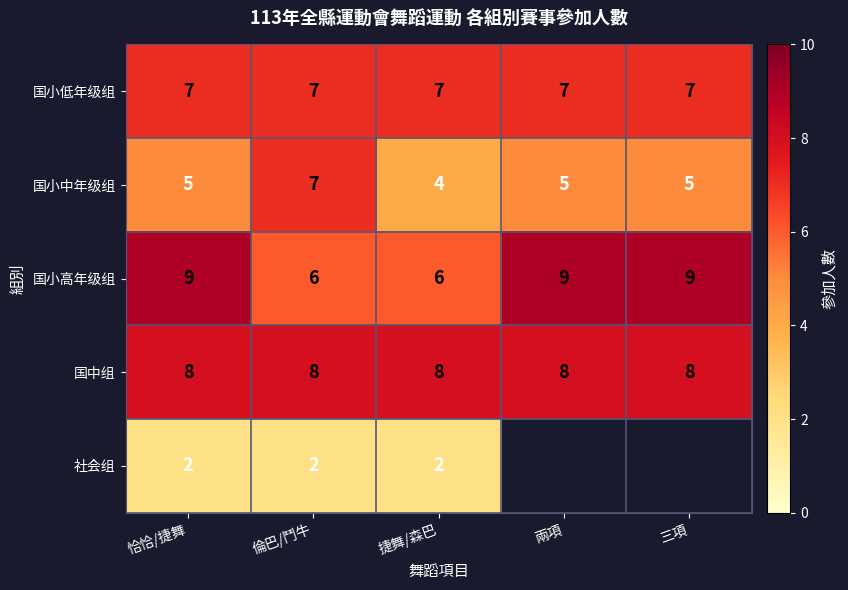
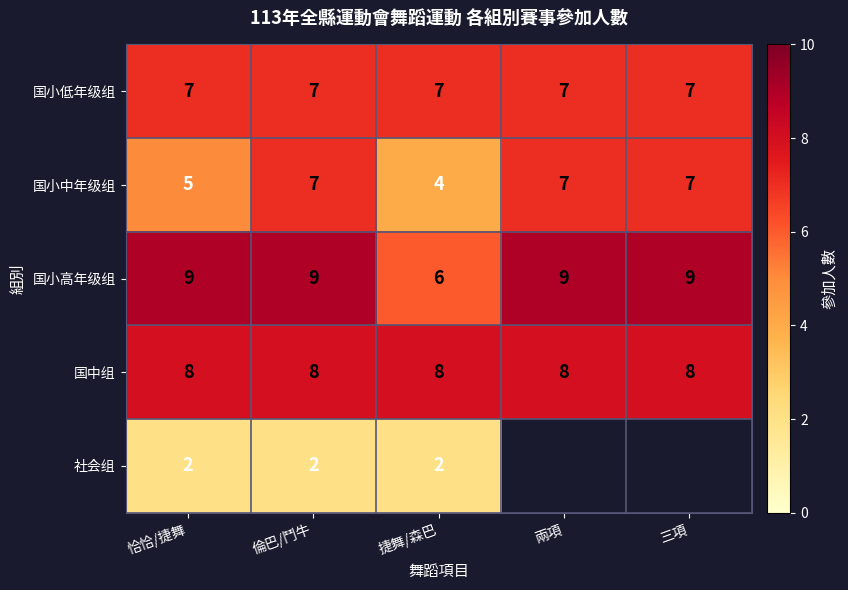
  {
    "国小低年级组": {
      "恰恰/捷舞": 7,
      "倫巴/鬥牛": 7,
      "捷舞/森巴": 7,
      "兩項": 7,
      "三項": 7
    },
    "国小中年级组": {
      "恰恰/捷舞": 5,
      "倫巴/鬥牛": 7,
      "捷舞/森巴": 4,
-     "兩項": 5,
-     "三項": 5
+     "兩項": 7,
+     "三項": 7
    },
    "国小高年级组": {
      "恰恰/捷舞": 9,
-     "倫巴/鬥牛": 6,
+     "倫巴/鬥牛": 9,
      "捷舞/森巴": 6,
      "兩項": 9,
      "三項": 9
    },
    "国中组": {
      "恰恰/捷舞": 8,
      "倫巴/鬥牛": 8,
      "捷舞/森巴": 8,
      "兩項": 8,
      "三項": 8
    },
    "社会组": {
      "恰恰/捷舞": 2,
      "倫巴/鬥牛": 2,
      "捷舞/森巴": 2
    }
  }
